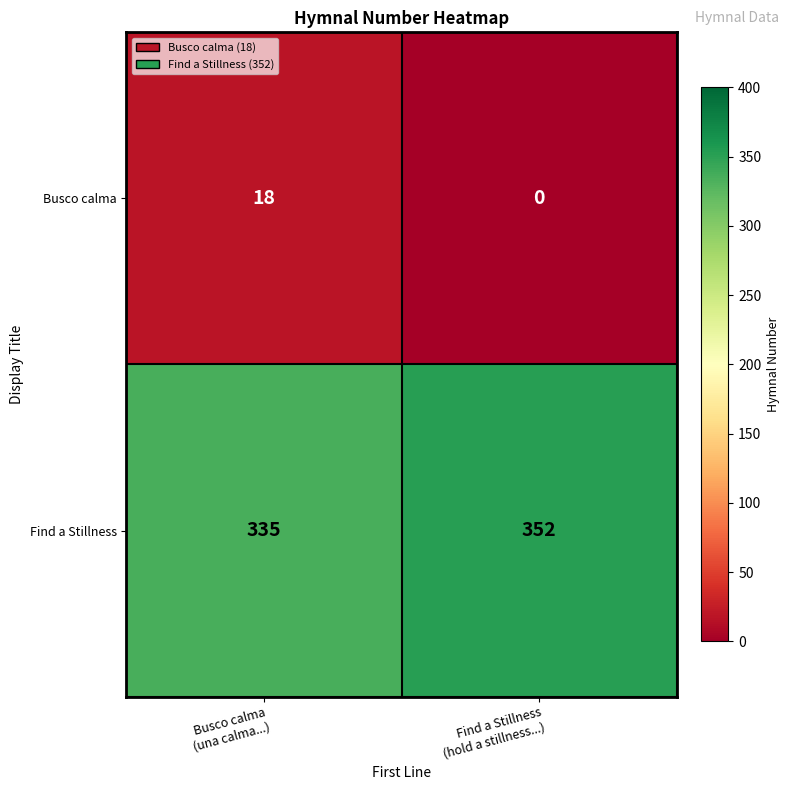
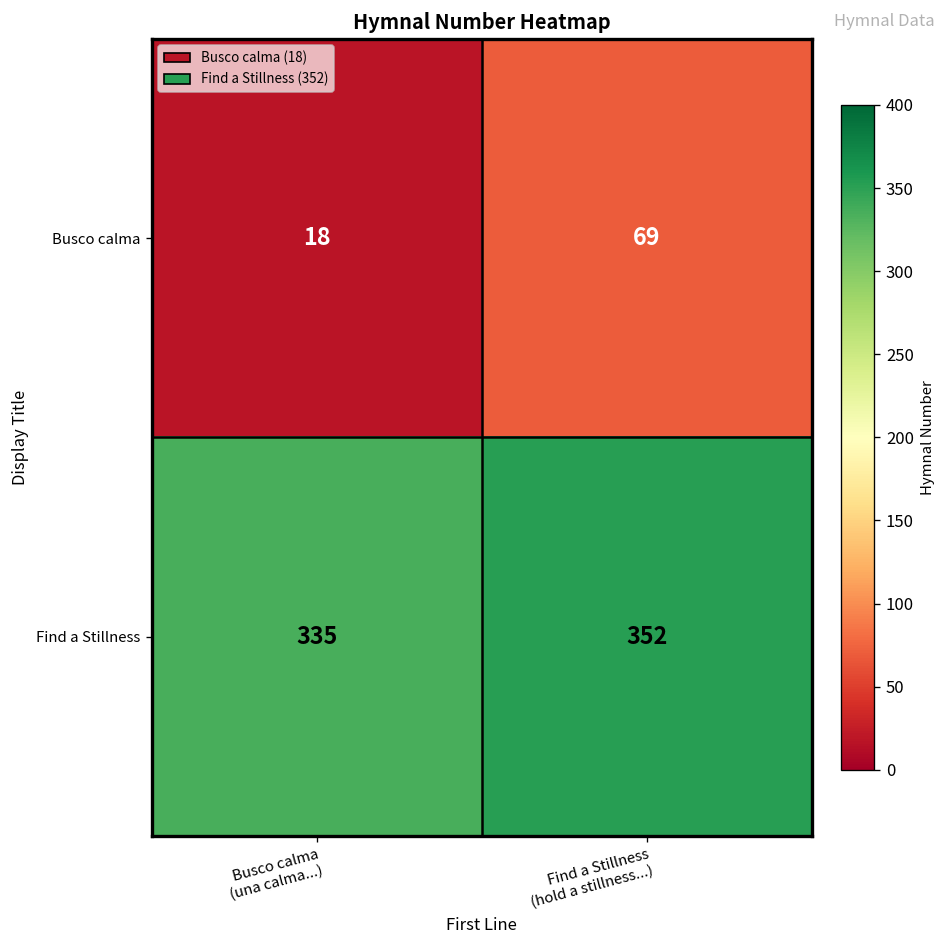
  {
    "Busco calma": {
      "Busco calma (una calma...)": 18,
-     "Find a Stillness (hold a stillness...)": 0
+     "Find a Stillness (hold a stillness...)": 69
    },
    "Find a Stillness": {
      "Busco calma (una calma...)": 335,
      "Find a Stillness (hold a stillness...)": 352
    }
  }
